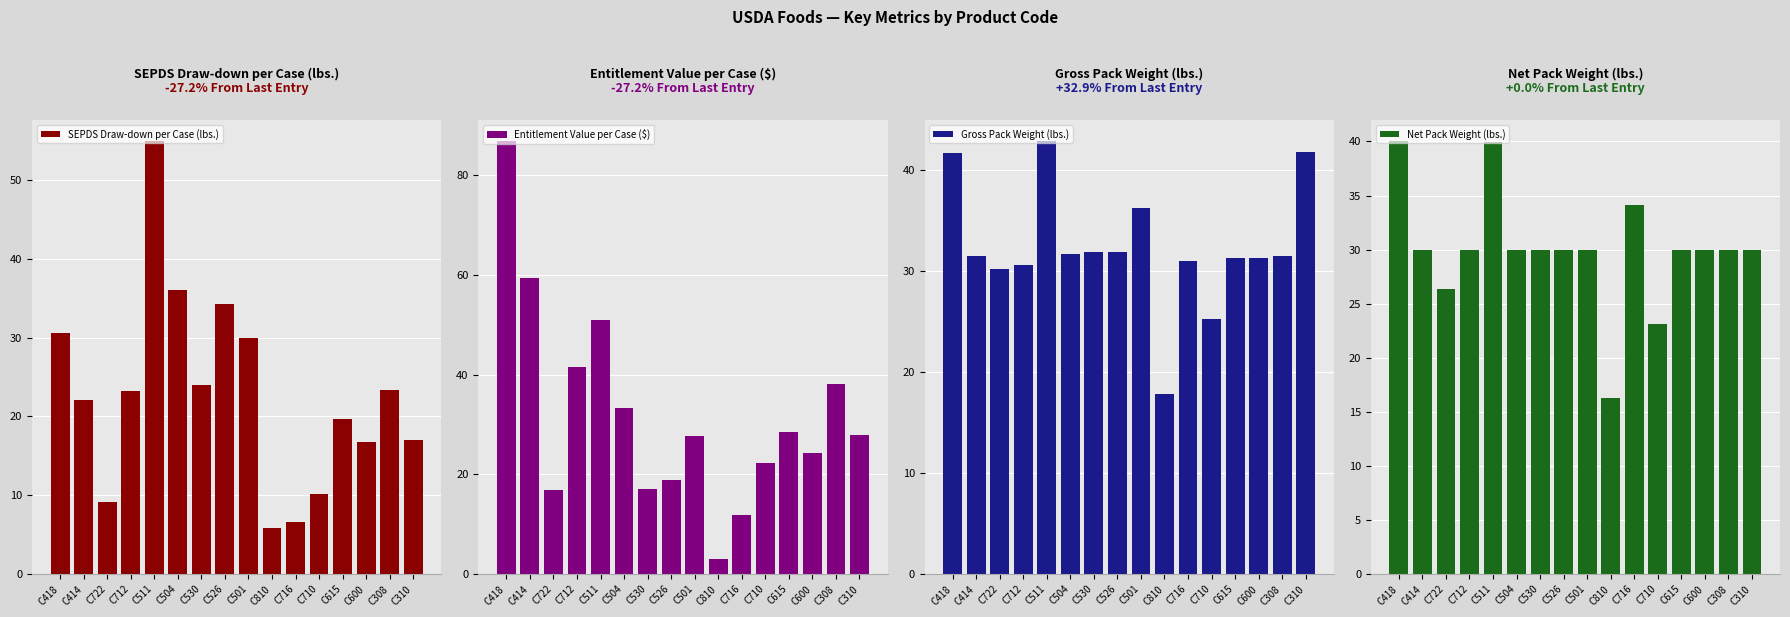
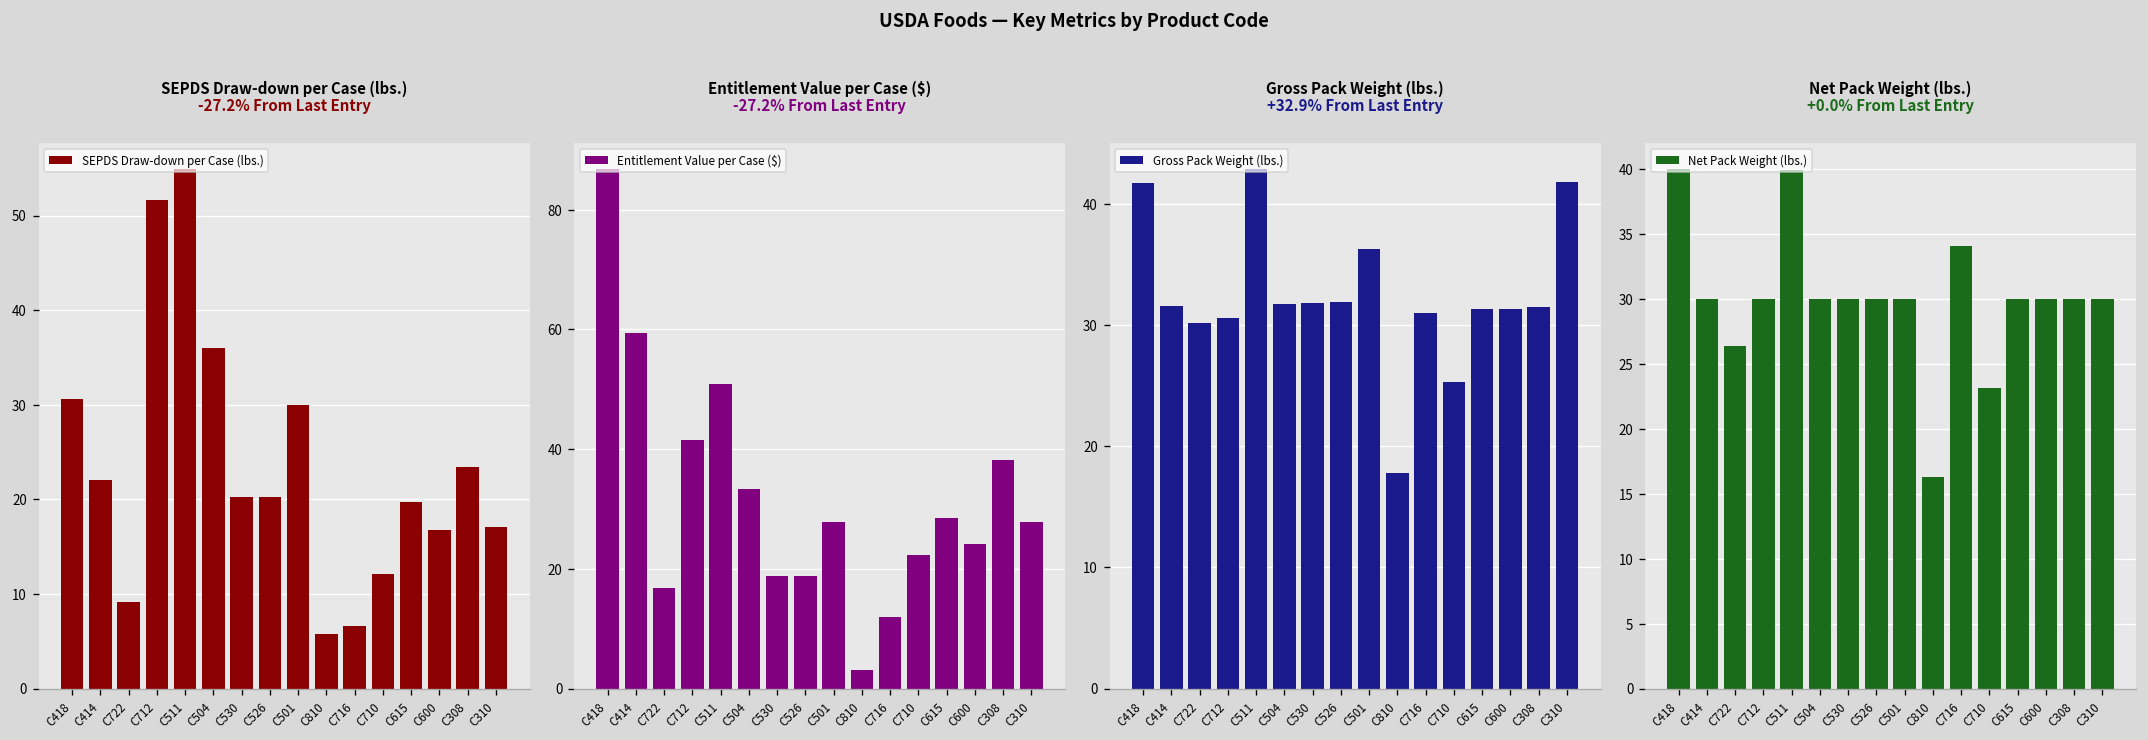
  {
    "SEPDS Draw-down per Case (lbs.)": {
      "C418": 31,
      "C414": 22,
      "C722": 9,
-     "C712": 23,
+     "C712": 52,
      "C504": 36,
-     "C530": 24,
-     "C526": 34,
+     "C530": 20,
+     "C526": 20,
      "C501": 30,
      "C810": 6,
      "C716": 7,
-     "C710": 10,
+     "C710": 12,
      "C615": 20,
      "C600": 17,
      "C308": 23,
      "C310": 17
    },
    "Entitlement Value per Case ($)": {
      "C414": 59,
      "C722": 17,
      "C712": 42,
      "C511": 51,
      "C504": 33,
-     "C530": 17,
+     "C530": 19,
      "C526": 19,
      "C501": 28,
      "C810": 3,
      "C716": 12,
      "C710": 22,
      "C615": 29,
      "C600": 24,
      "C308": 38,
      "C310": 28
    },
    "Gross Pack Weight (lbs.)": {
      "C418": 41.7,
      "C414": 31.6,
      "C722": 30.2,
      "C712": 30.6,
      "C504": 31.7,
      "C530": 31.9,
      "C526": 32.0,
      "C501": 36.3,
      "C810": 17.8,
      "C716": 31.0,
      "C710": 25.3,
      "C615": 31.3,
      "C600": 31.3,
      "C308": 31.5,
      "C310": 41.9
    },
    "Net Pack Weight (lbs.)": {
      "C414": 30.0,
      "C722": 26.4,
      "C712": 30.0,
      "C504": 30.0,
      "C530": 30.0,
      "C526": 30.0,
      "C501": 30.0,
      "C810": 16.3,
      "C716": 34.1,
      "C710": 23.2,
      "C615": 30.0,
      "C600": 30.0,
      "C308": 30.0,
      "C310": 30.0
    }
  }
